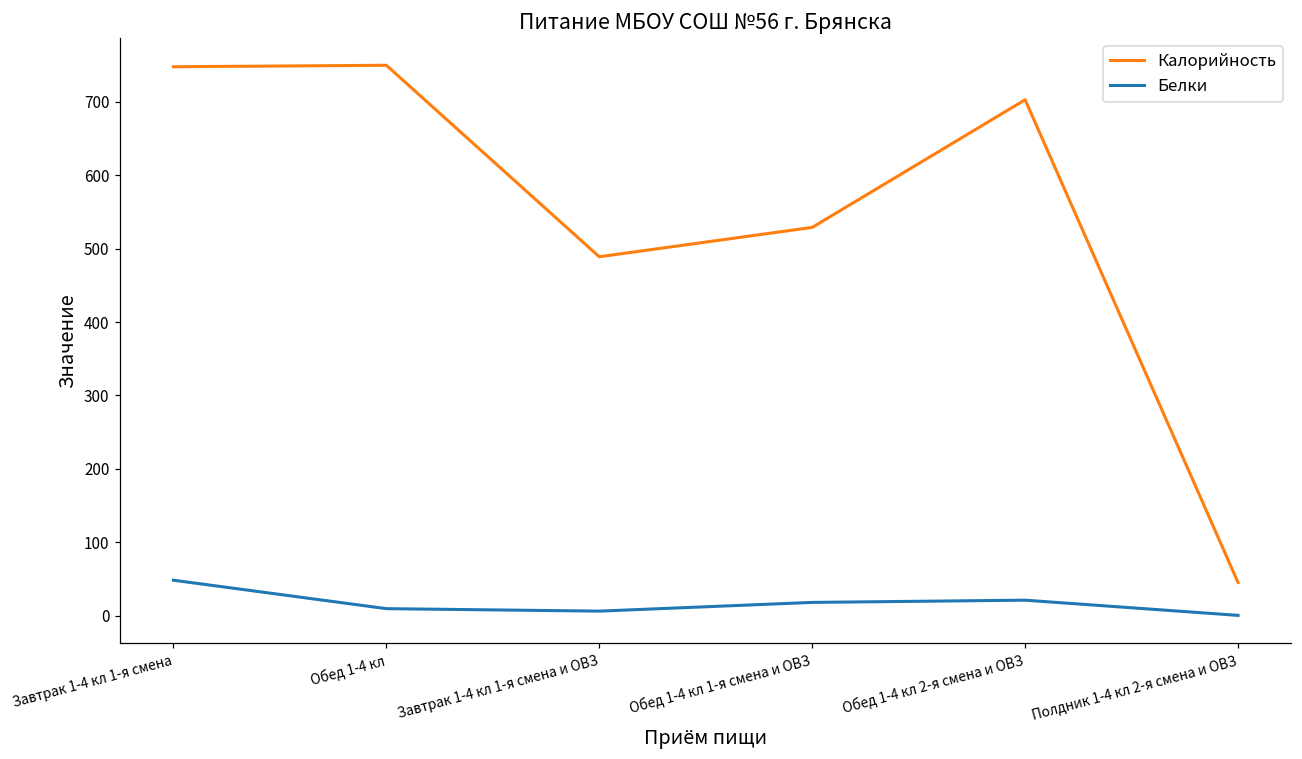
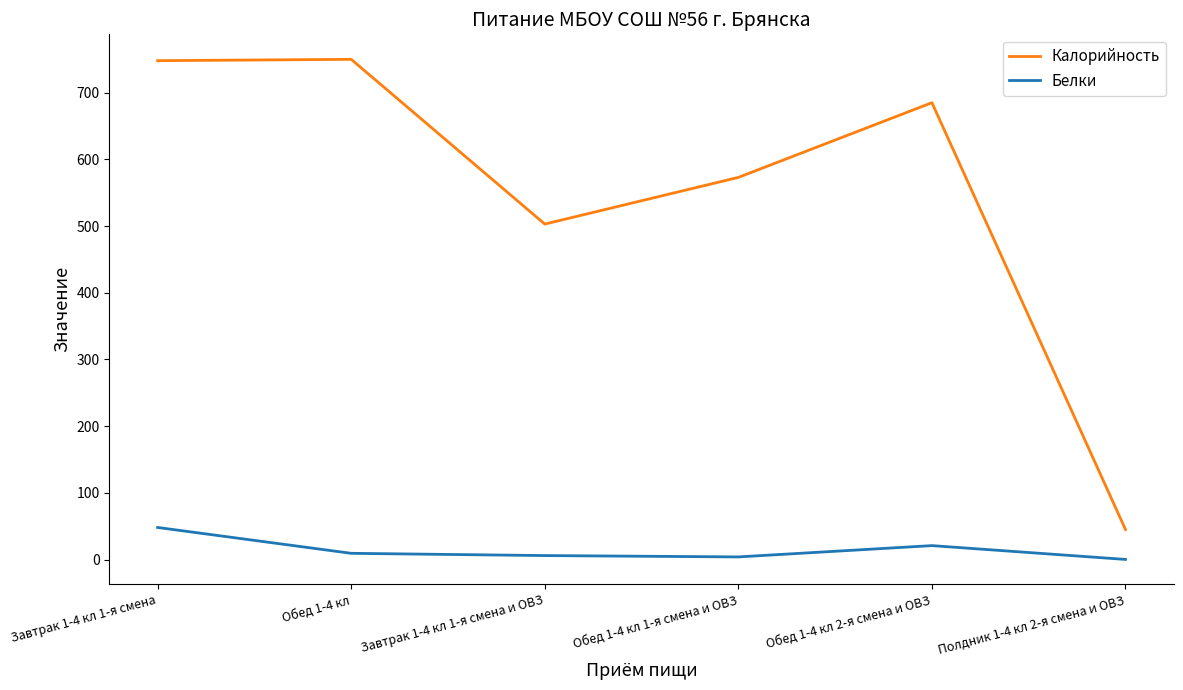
  {
    "Калорийность": {
      "Завтрак 1-4 кл 1-я смена": 750,
      "Обед 1-4 кл": 750,
-     "Завтрак 1-4 кл 1-я смена и ОВЗ": 490,
-     "Обед 1-4 кл 1-я смена и ОВЗ": 530,
-     "Обед 1-4 кл 2-я смена и ОВЗ": 700,
+     "Завтрак 1-4 кл 1-я смена и ОВЗ": 500,
+     "Обед 1-4 кл 1-я смена и ОВЗ": 570,
+     "Обед 1-4 кл 2-я смена и ОВЗ": 690,
      "Полдник 1-4 кл 2-я смена и ОВЗ": 50
    },
    "Белки": {
      "Завтрак 1-4 кл 1-я смена": 50,
      "Обед 1-4 кл": 10,
      "Завтрак 1-4 кл 1-я смена и ОВЗ": 10,
-     "Обед 1-4 кл 1-я смена и ОВЗ": 20,
+     "Обед 1-4 кл 1-я смена и ОВЗ": 0,
      "Обед 1-4 кл 2-я смена и ОВЗ": 20,
      "Полдник 1-4 кл 2-я смена и ОВЗ": 0
    }
  }
